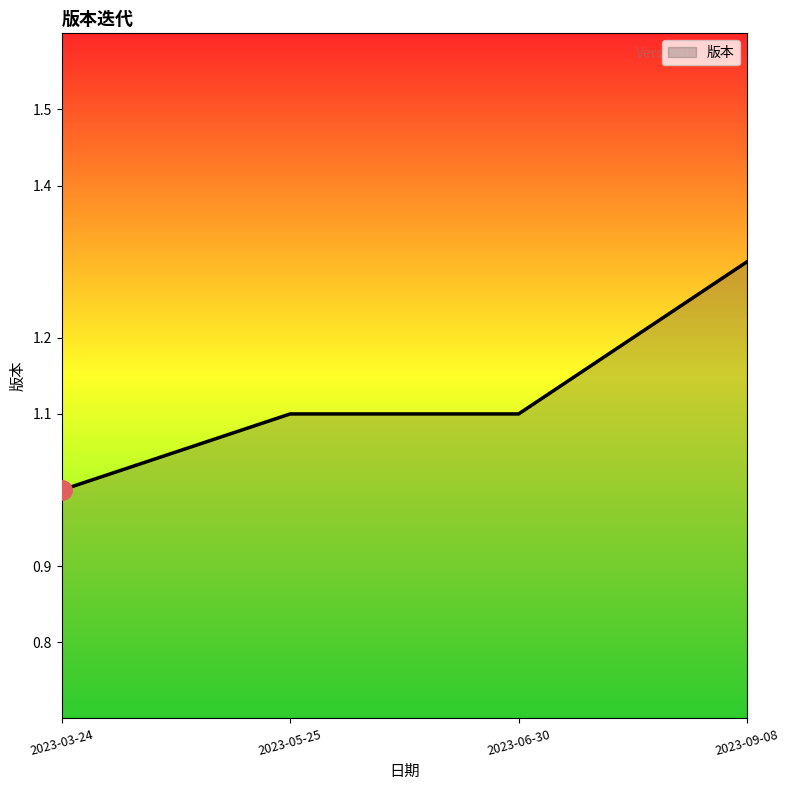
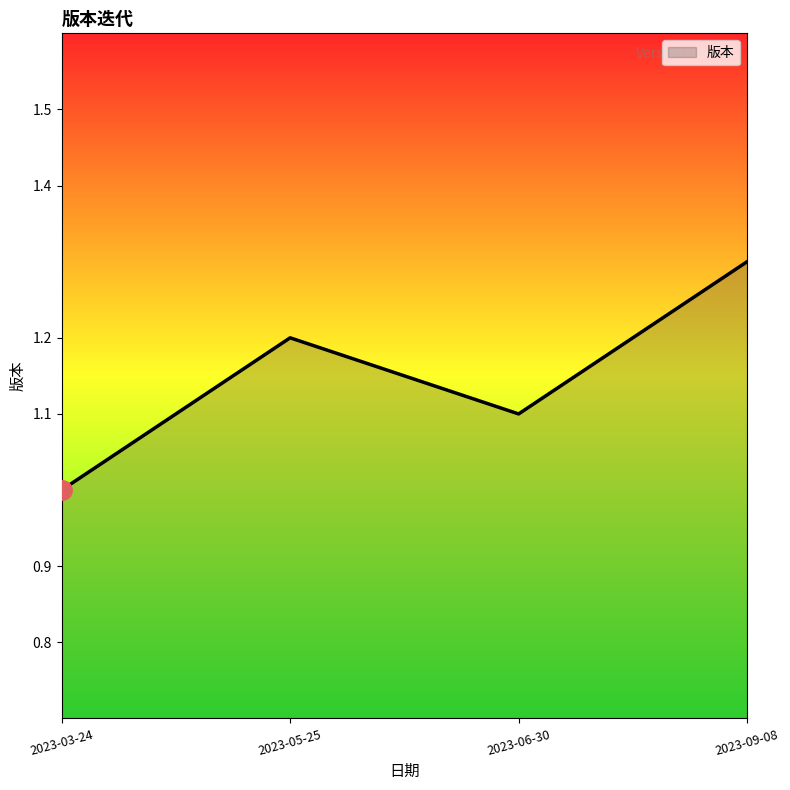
  {
    "版本": {
-     "2023-05-25": 1.1,
+     "2023-05-25": 1.2,
      "2023-06-30": 1.1,
      "2023-09-08": 1.3
    }
  }
